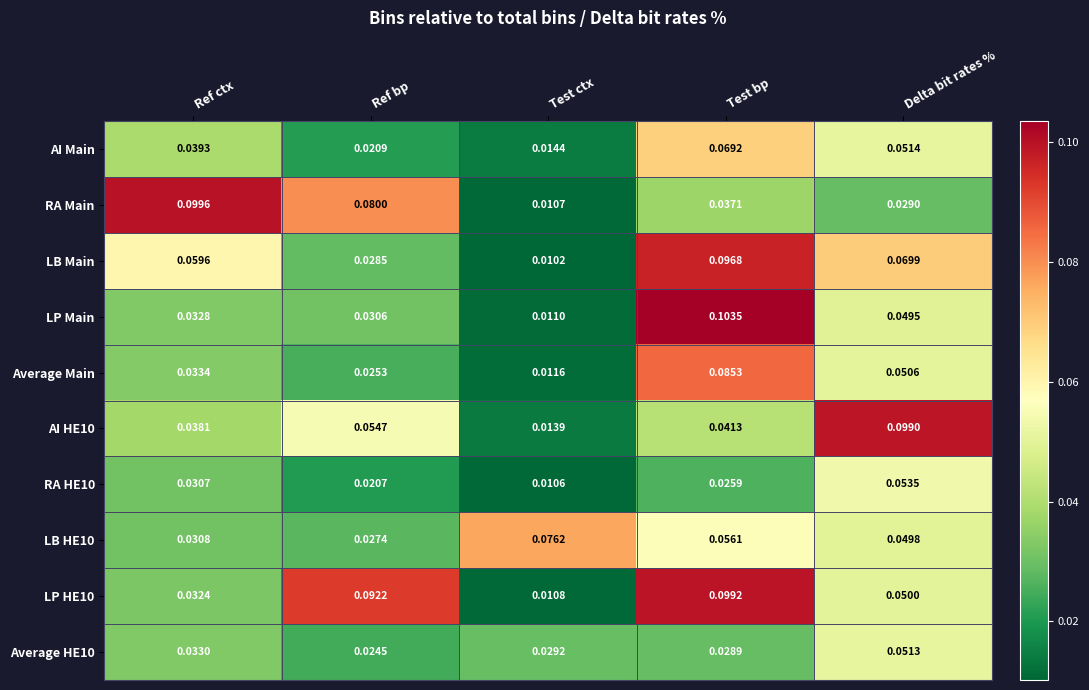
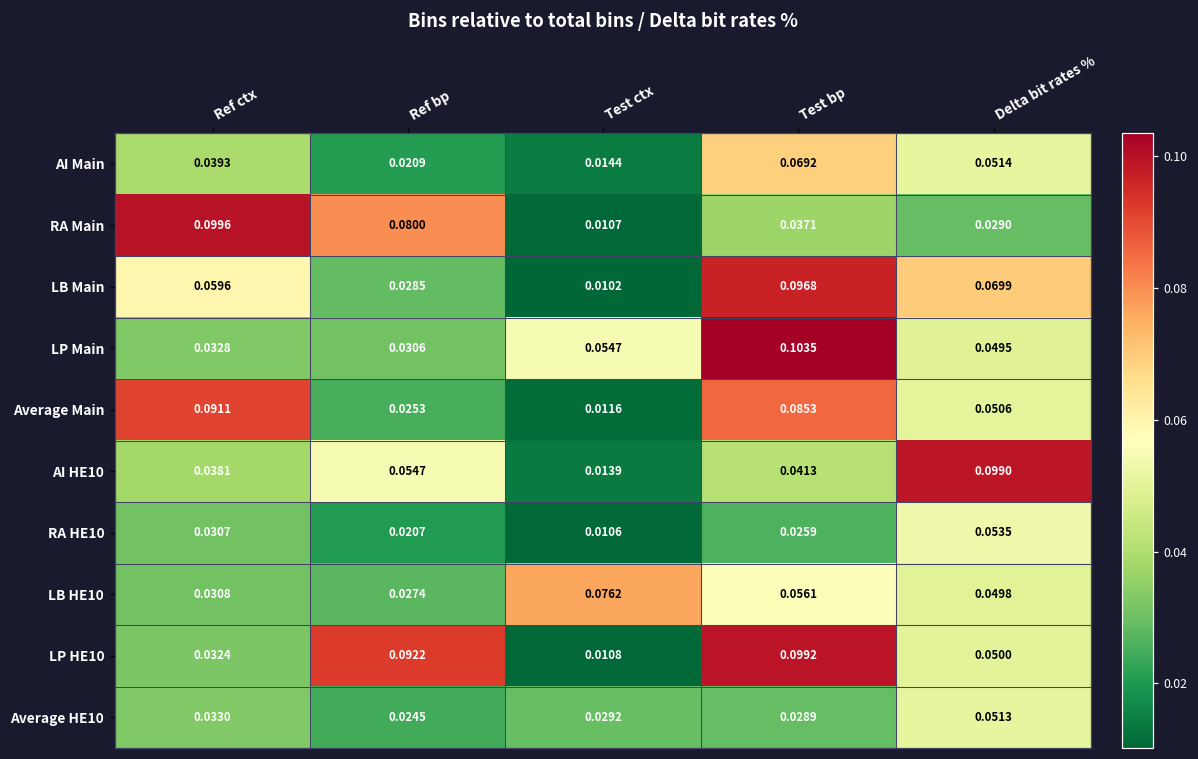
  {
    "AI Main": {
      "Ref ctx": 0.0393,
      "Ref bp": 0.0209,
      "Test ctx": 0.0144,
      "Test bp": 0.0692,
      "Delta bit rates %": 0.0514
    },
    "RA Main": {
      "Ref ctx": 0.0996,
      "Ref bp": 0.0800,
      "Test ctx": 0.0107,
      "Test bp": 0.0371,
      "Delta bit rates %": 0.0290
    },
    "LB Main": {
      "Ref ctx": 0.0596,
      "Ref bp": 0.0285,
      "Test ctx": 0.0102,
      "Test bp": 0.0968,
      "Delta bit rates %": 0.0699
    },
    "LP Main": {
      "Ref ctx": 0.0328,
      "Ref bp": 0.0306,
-     "Test ctx": 0.0110,
+     "Test ctx": 0.0547,
      "Test bp": 0.1035,
      "Delta bit rates %": 0.0495
    },
    "Average Main": {
-     "Ref ctx": 0.0334,
+     "Ref ctx": 0.0911,
      "Ref bp": 0.0253,
      "Test ctx": 0.0116,
      "Test bp": 0.0853,
      "Delta bit rates %": 0.0506
    },
    "AI HE10": {
      "Ref ctx": 0.0381,
      "Ref bp": 0.0547,
      "Test ctx": 0.0139,
      "Test bp": 0.0413,
      "Delta bit rates %": 0.0990
    },
    "RA HE10": {
      "Ref ctx": 0.0307,
      "Ref bp": 0.0207,
      "Test ctx": 0.0106,
      "Test bp": 0.0259,
      "Delta bit rates %": 0.0535
    },
    "LB HE10": {
      "Ref ctx": 0.0308,
      "Ref bp": 0.0274,
      "Test ctx": 0.0762,
      "Test bp": 0.0561,
      "Delta bit rates %": 0.0498
    },
    "LP HE10": {
      "Ref ctx": 0.0324,
      "Ref bp": 0.0922,
      "Test ctx": 0.0108,
      "Test bp": 0.0992,
      "Delta bit rates %": 0.0500
    },
    "Average HE10": {
      "Ref ctx": 0.0330,
      "Ref bp": 0.0245,
      "Test ctx": 0.0292,
      "Test bp": 0.0289,
      "Delta bit rates %": 0.0513
    }
  }
